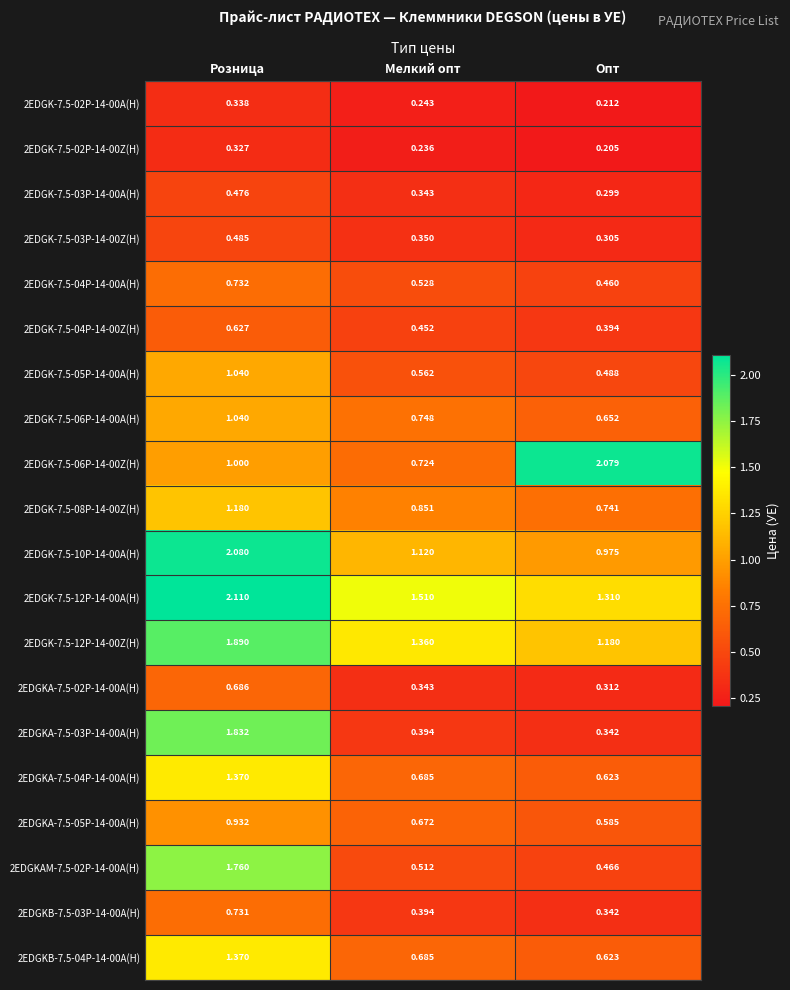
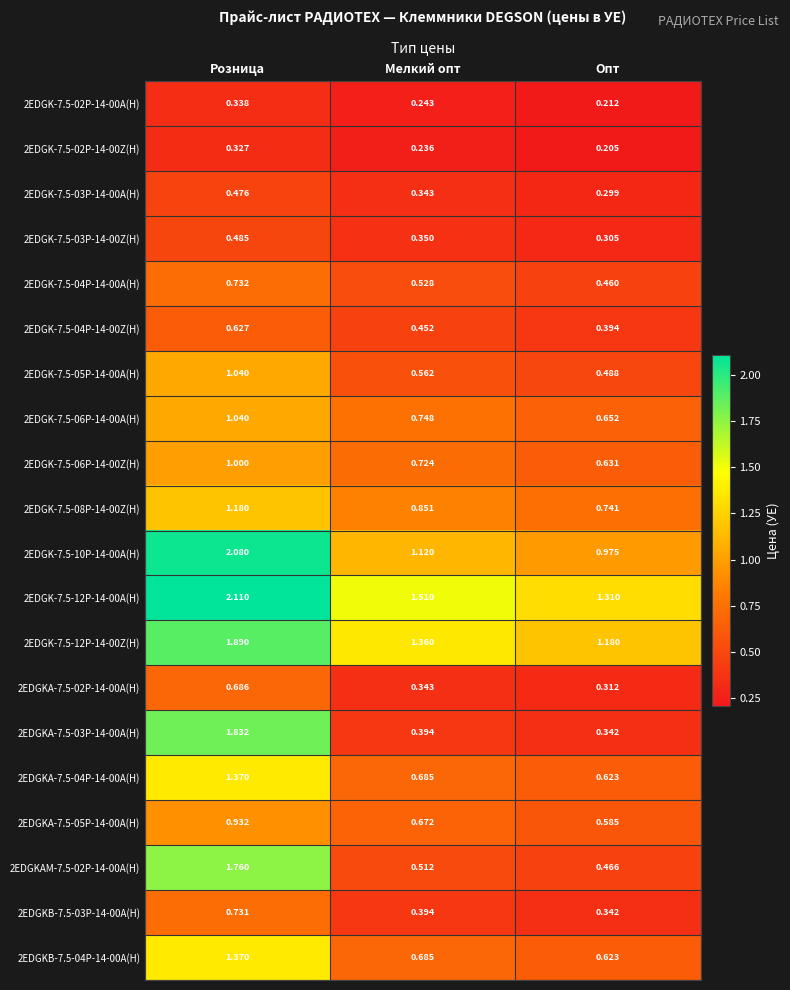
  {
    "2EDGK-7.5-02P-14-00A(H)": {
      "Розница": 0.338,
      "Мелкий опт": 0.243,
      "Опт": 0.212
    },
    "2EDGK-7.5-02P-14-00Z(H)": {
      "Розница": 0.327,
      "Мелкий опт": 0.236,
      "Опт": 0.205
    },
    "2EDGK-7.5-03P-14-00A(H)": {
      "Розница": 0.476,
      "Мелкий опт": 0.343,
      "Опт": 0.299
    },
    "2EDGK-7.5-03P-14-00Z(H)": {
      "Розница": 0.485,
      "Мелкий опт": 0.350,
      "Опт": 0.305
    },
    "2EDGK-7.5-04P-14-00A(H)": {
      "Розница": 0.732,
      "Мелкий опт": 0.528,
      "Опт": 0.460
    },
    "2EDGK-7.5-04P-14-00Z(H)": {
      "Розница": 0.627,
      "Мелкий опт": 0.452,
      "Опт": 0.394
    },
    "2EDGK-7.5-05P-14-00A(H)": {
      "Розница": 1.040,
      "Мелкий опт": 0.562,
      "Опт": 0.488
    },
    "2EDGK-7.5-06P-14-00A(H)": {
      "Розница": 1.040,
      "Мелкий опт": 0.748,
      "Опт": 0.652
    },
    "2EDGK-7.5-06P-14-00Z(H)": {
      "Розница": 1.000,
      "Мелкий опт": 0.724,
-     "Опт": 2.079
+     "Опт": 0.631
    },
    "2EDGK-7.5-08P-14-00Z(H)": {
      "Розница": 1.180,
      "Мелкий опт": 0.851,
      "Опт": 0.741
    },
    "2EDGK-7.5-10P-14-00A(H)": {
      "Розница": 2.080,
      "Мелкий опт": 1.120,
      "Опт": 0.975
    },
    "2EDGK-7.5-12P-14-00A(H)": {
      "Розница": 2.110,
      "Мелкий опт": 1.510,
      "Опт": 1.310
    },
    "2EDGK-7.5-12P-14-00Z(H)": {
      "Розница": 1.890,
      "Мелкий опт": 1.360,
      "Опт": 1.180
    },
    "2EDGKA-7.5-02P-14-00A(H)": {
      "Розница": 0.686,
      "Мелкий опт": 0.343,
      "Опт": 0.312
    },
    "2EDGKA-7.5-03P-14-00A(H)": {
      "Розница": 1.832,
      "Мелкий опт": 0.394,
      "Опт": 0.342
    },
    "2EDGKA-7.5-04P-14-00A(H)": {
      "Розница": 1.370,
      "Мелкий опт": 0.685,
      "Опт": 0.623
    },
    "2EDGKA-7.5-05P-14-00A(H)": {
      "Розница": 0.932,
      "Мелкий опт": 0.672,
      "Опт": 0.585
    },
    "2EDGKAM-7.5-02P-14-00A(H)": {
      "Розница": 1.760,
      "Мелкий опт": 0.512,
      "Опт": 0.466
    },
    "2EDGKB-7.5-03P-14-00A(H)": {
      "Розница": 0.731,
      "Мелкий опт": 0.394,
      "Опт": 0.342
    },
    "2EDGKB-7.5-04P-14-00A(H)": {
      "Розница": 1.370,
      "Мелкий опт": 0.685,
      "Опт": 0.623
    }
  }
